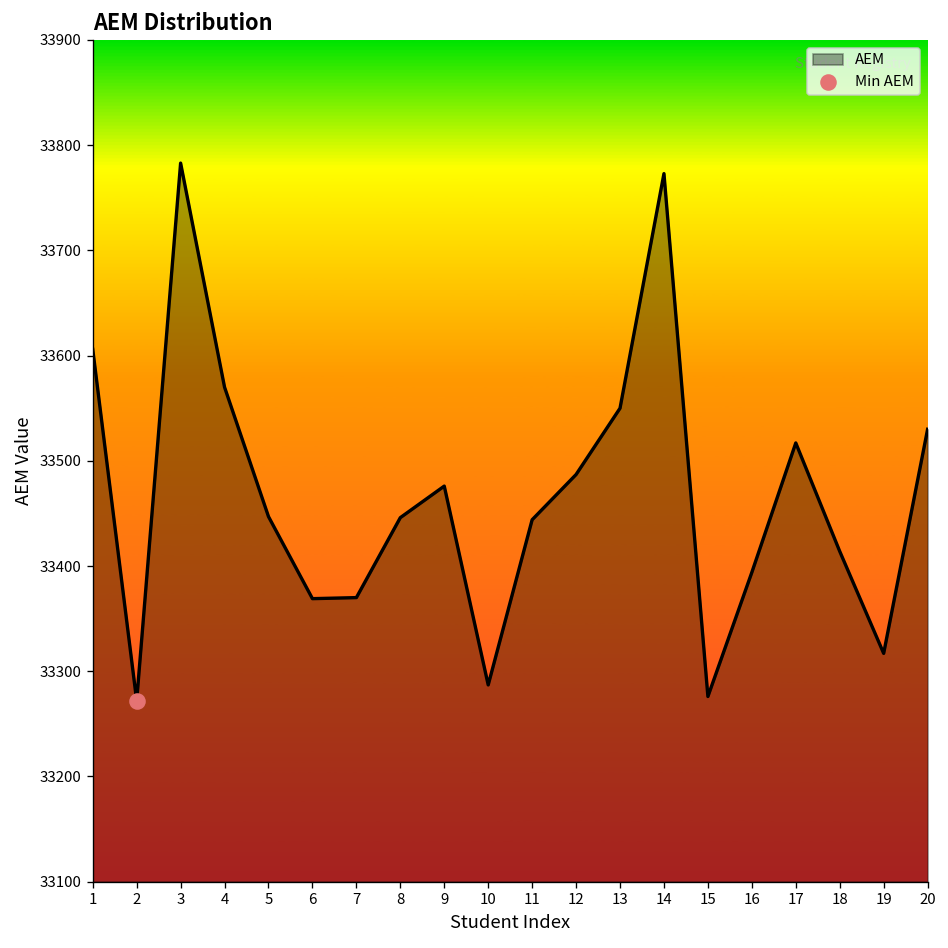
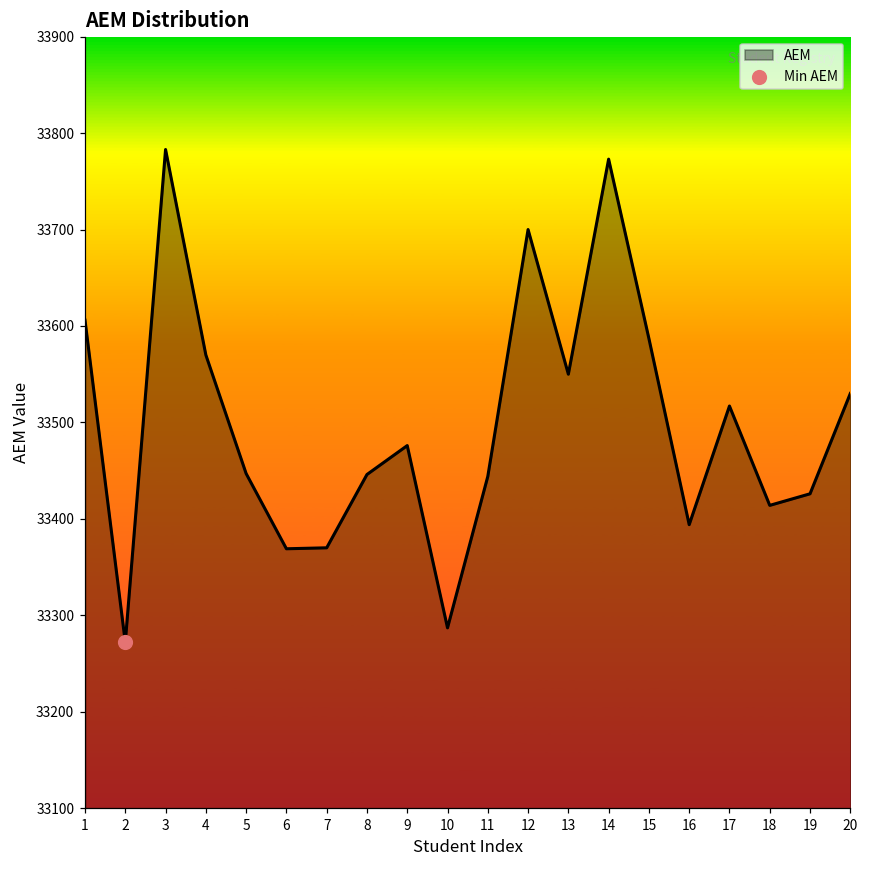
  {
    "AEM": {
      "1": 33610,
      "3": 33780,
      "4": 33570,
      "5": 33450,
      "6": 33370,
      "7": 33370,
      "8": 33450,
      "9": 33480,
      "10": 33290,
      "11": 33440,
-     "12": 33490,
+     "12": 33700,
      "13": 33550,
      "14": 33770,
-     "15": 33280,
+     "15": 33590,
      "16": 33390,
      "17": 33520,
      "18": 33410,
-     "19": 33320,
+     "19": 33430,
      "20": 33530
    }
  }
